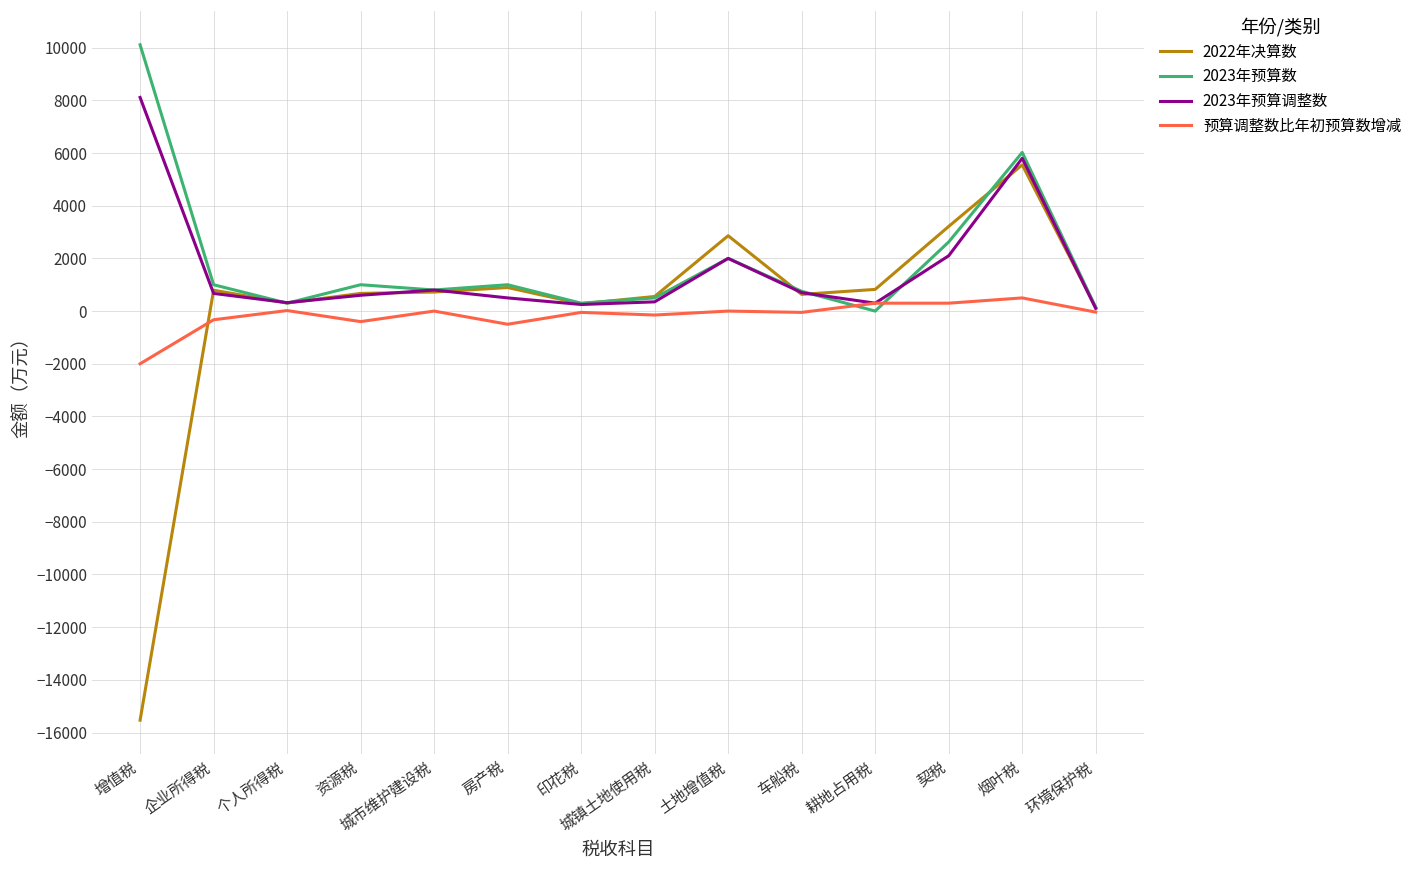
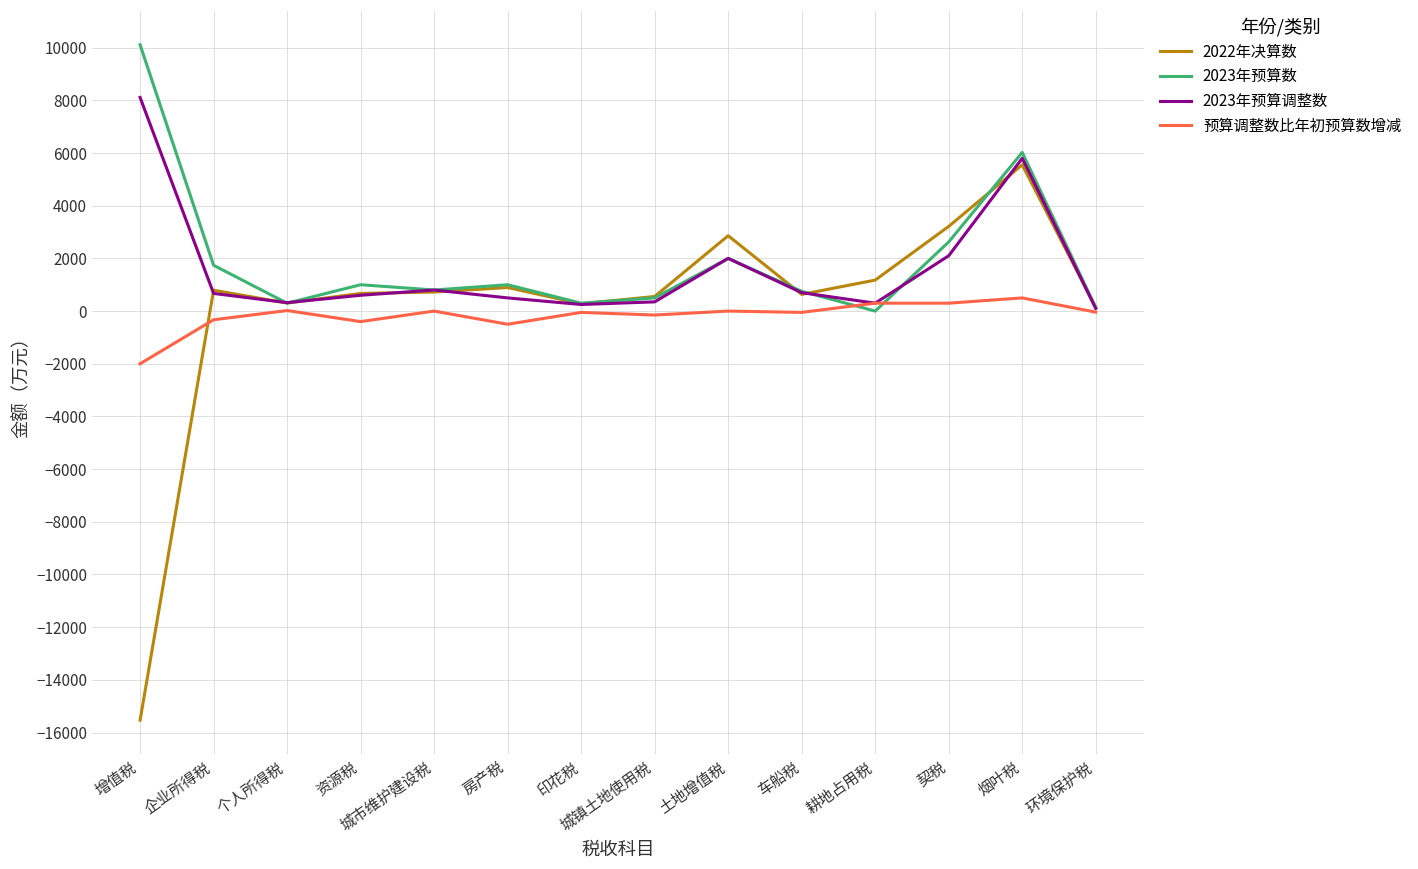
  {
    "2022年决算数": {
      "增值税": -15500,
      "企业所得税": 800,
      "土地增值税": 2900,
-     "耕地占用税": 800,
+     "耕地占用税": 1200,
      "契税": 3200,
      "烟叶税": 5600
    },
    "2023年预算数": {
      "增值税": 10100,
-     "企业所得税": 1000,
+     "企业所得税": 1700,
      "资源税": 1000,
      "耕地占用税": 0,
      "契税": 2600,
      "烟叶税": 6000
    },
    "2023年预算调整数": {
      "增值税": 8100,
      "企业所得税": 700,
      "房产税": 500,
      "城镇土地使用税": 400,
      "契税": 2100,
      "烟叶税": 5800
    },
    "预算调整数比年初预算数增减": {
      "增值税": -2000,
      "企业所得税": -300,
      "个人所得税": 0,
      "资源税": -400,
      "城市维护建设税": 0,
      "房产税": -500,
      "印花税": -100,
      "城镇土地使用税": -200,
      "土地增值税": 0,
      "车船税": -100,
      "契税": 300,
      "烟叶税": 500,
      "环境保护税": 0
    }
  }
